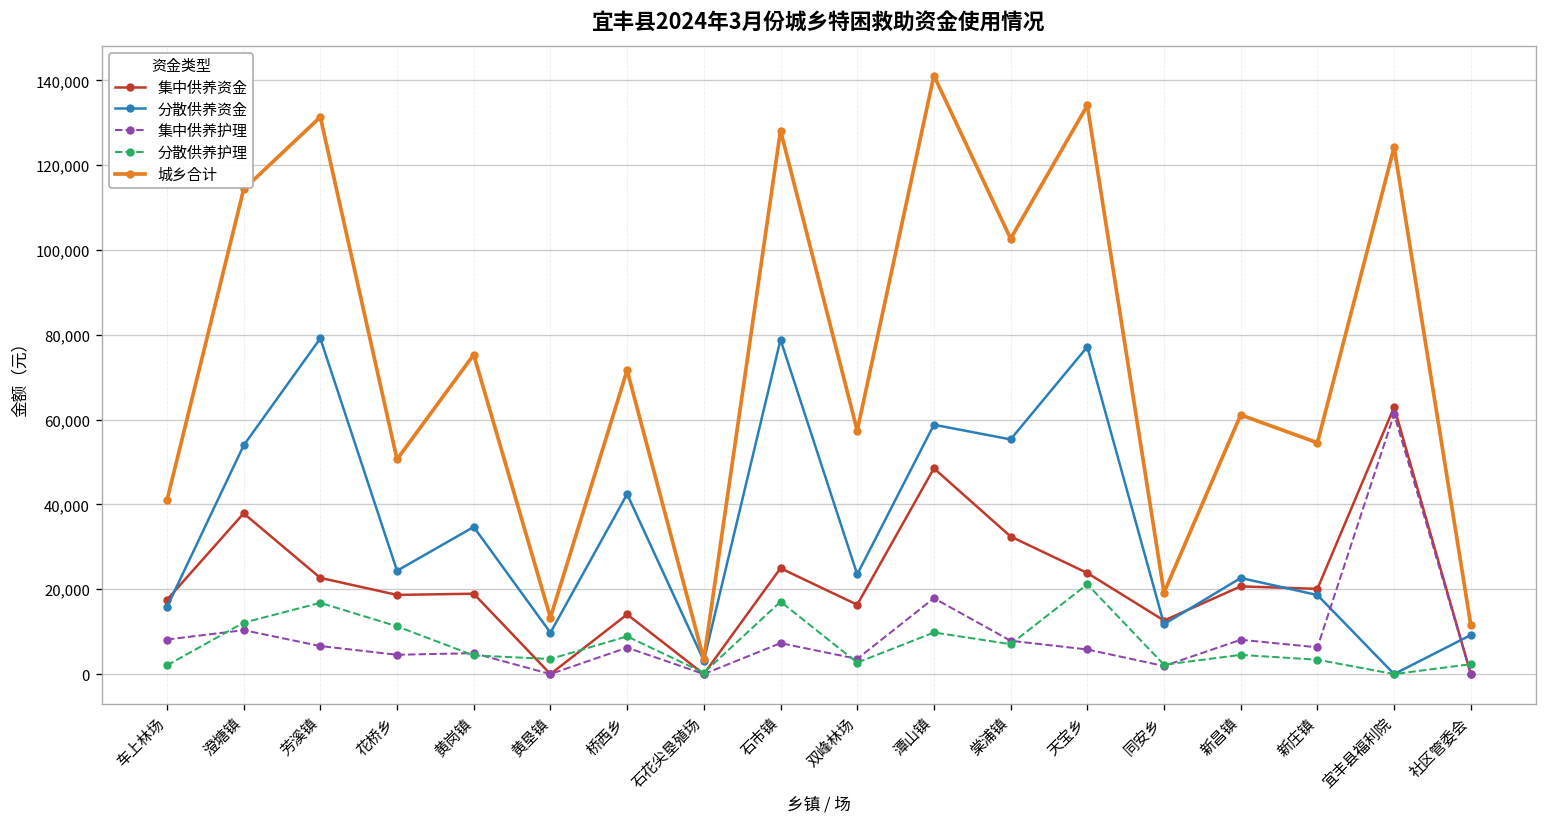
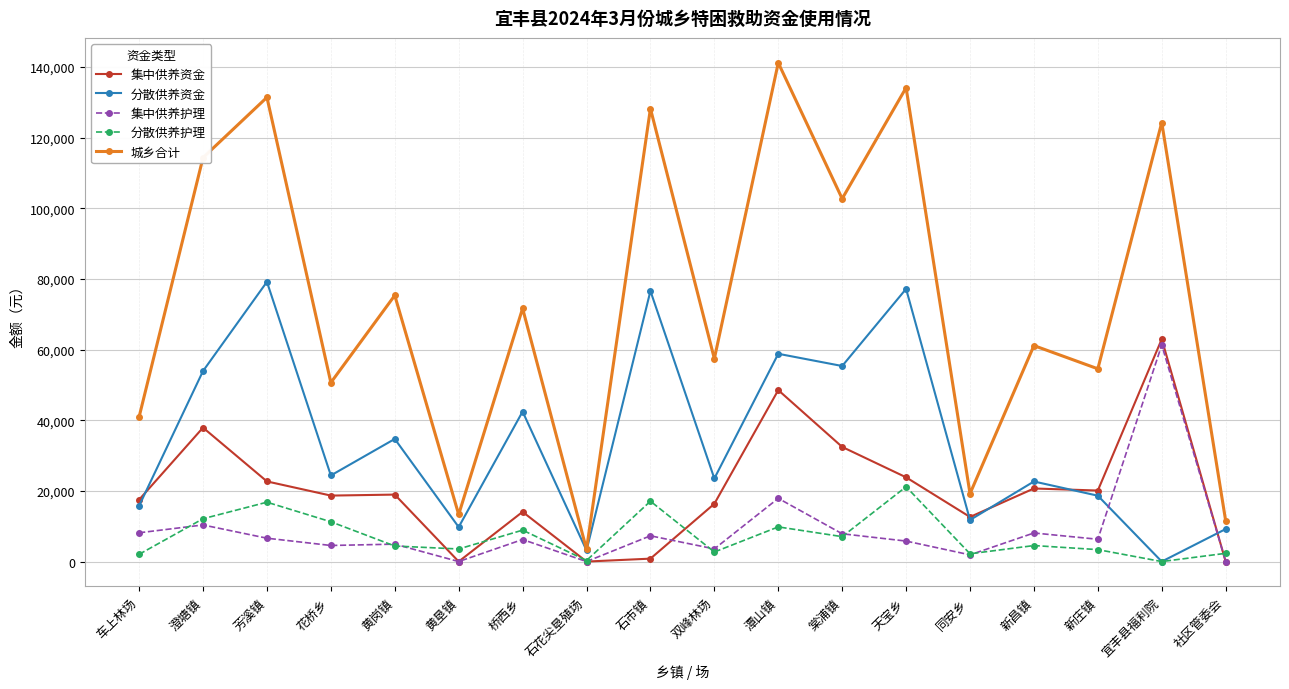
  {
    "集中供养资金": {
      "车上林场": "18,000",
      "澄塘镇": "38,000",
      "芳溪镇": "23,000",
      "花桥乡": "19,000",
      "黄岗镇": "19,000",
      "桥西乡": "14,000",
-     "石市镇": "25,000",
+     "石市镇": "1,000",
      "双峰林场": "16,000",
      "潭山镇": "49,000",
      "棠浦镇": "32,000",
      "天宝乡": "24,000",
      "同安乡": "13,000",
      "新昌镇": "21,000",
      "新庄镇": "20,000",
      "宜丰县福利院": "63,000"
    },
    "分散供养资金": {
      "车上林场": "16,000",
      "澄塘镇": "54,000",
      "芳溪镇": "79,000",
      "花桥乡": "24,000",
      "黄岗镇": "35,000",
      "黄垦镇": "10,000",
      "桥西乡": "42,000",
-     "石市镇": "79,000",
+     "石市镇": "77,000",
      "双峰林场": "24,000",
      "潭山镇": "59,000",
      "棠浦镇": "55,000",
      "天宝乡": "77,000",
      "同安乡": "12,000",
      "新昌镇": "23,000",
      "新庄镇": "19,000",
      "社区管委会": "9,000"
    },
    "集中供养护理": {
      "车上林场": "8,000",
      "澄塘镇": "10,000",
      "芳溪镇": "7,000",
      "花桥乡": "5,000",
      "桥西乡": "6,000",
      "石市镇": "7,000",
      "双峰林场": "4,000",
      "潭山镇": "18,000",
      "棠浦镇": "8,000",
      "天宝乡": "6,000",
      "新昌镇": "8,000",
      "新庄镇": "6,000",
      "宜丰县福利院": "61,000"
    },
    "分散供养护理": {
      "车上林场": "2,000",
      "澄塘镇": "12,000",
      "芳溪镇": "17,000",
      "花桥乡": "11,000",
      "黄垦镇": "4,000",
      "桥西乡": "9,000",
      "石市镇": "17,000",
      "双峰林场": "3,000",
      "潭山镇": "10,000",
      "棠浦镇": "7,000",
      "天宝乡": "21,000",
      "新昌镇": "5,000",
      "新庄镇": "3,000",
      "社区管委会": "2,000"
    },
    "城乡合计": {
      "车上林场": "41,000",
      "芳溪镇": "131,000",
      "花桥乡": "51,000",
      "黄岗镇": "75,000",
      "黄垦镇": "13,000",
      "桥西乡": "72,000",
      "石市镇": "128,000",
      "双峰林场": "57,000",
      "潭山镇": "141,000",
      "棠浦镇": "103,000",
      "天宝乡": "134,000",
      "同安乡": "19,000",
      "新昌镇": "61,000",
      "新庄镇": "55,000",
      "宜丰县福利院": "124,000",
      "社区管委会": "12,000"
    }
  }
